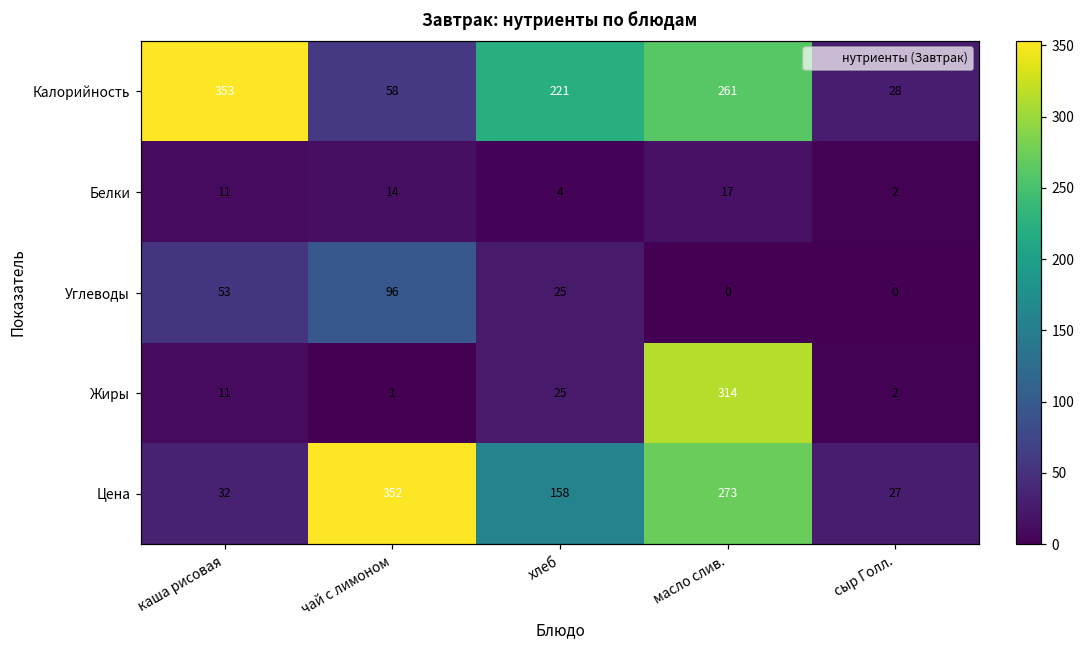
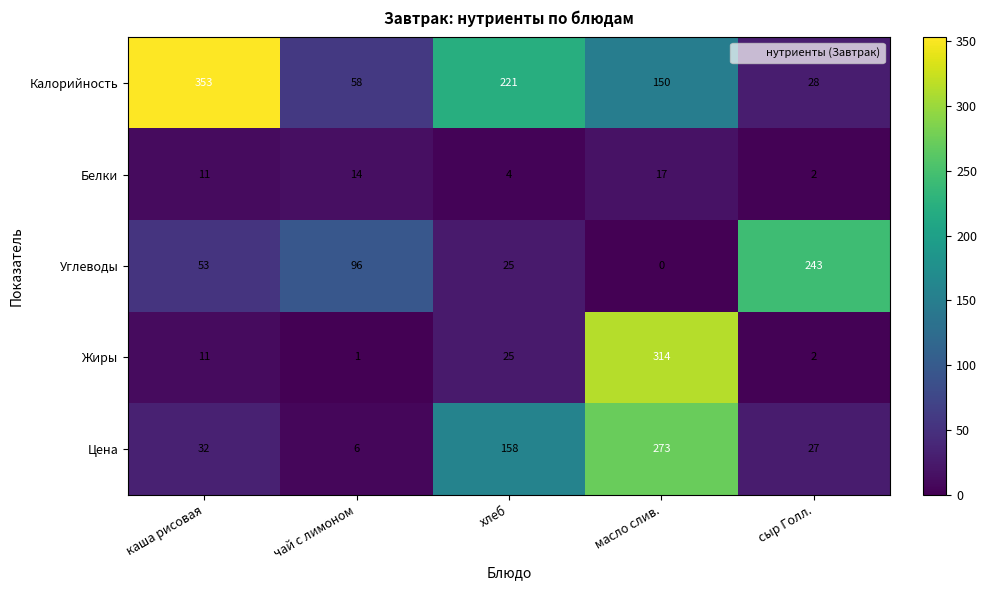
  {
    "Калорийность": {
      "каша рисовая": 353,
      "чай с лимоном": 58,
      "хлеб": 221,
-     "масло слив.": 261,
+     "масло слив.": 150,
      "сыр Голл.": 28
    },
    "Белки": {
      "каша рисовая": 11,
      "чай с лимоном": 14,
      "хлеб": 4,
      "масло слив.": 17,
      "сыр Голл.": 2
    },
    "Углеводы": {
      "каша рисовая": 53,
      "чай с лимоном": 96,
      "хлеб": 25,
      "масло слив.": 0,
-     "сыр Голл.": 0
+     "сыр Голл.": 243
    },
    "Жиры": {
      "каша рисовая": 11,
      "чай с лимоном": 1,
      "хлеб": 25,
      "масло слив.": 314,
      "сыр Голл.": 2
    },
    "Цена": {
      "каша рисовая": 32,
-     "чай с лимоном": 352,
+     "чай с лимоном": 6,
      "хлеб": 158,
      "масло слив.": 273,
      "сыр Голл.": 27
    }
  }
